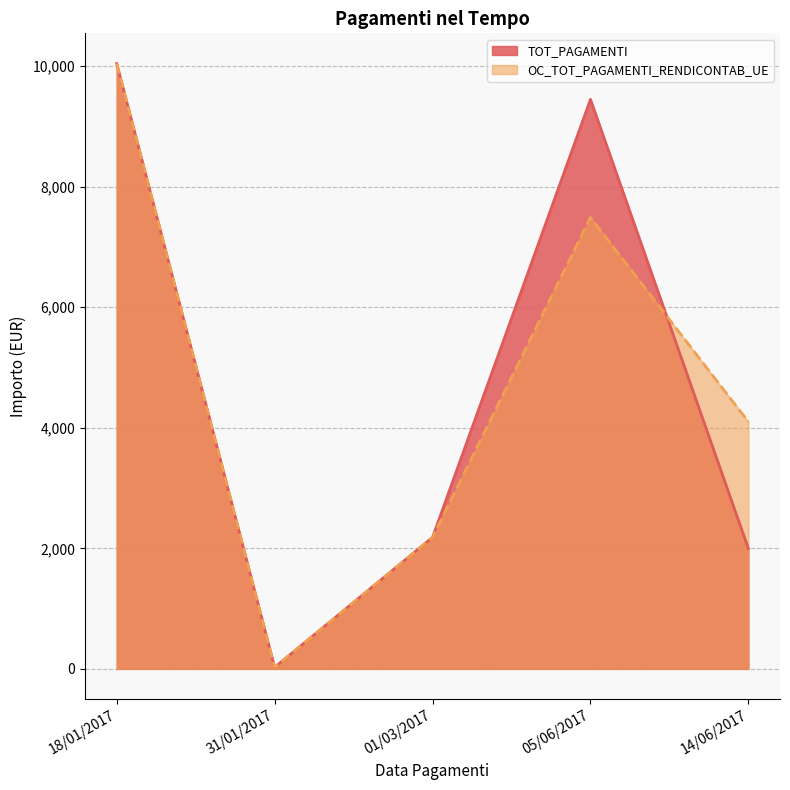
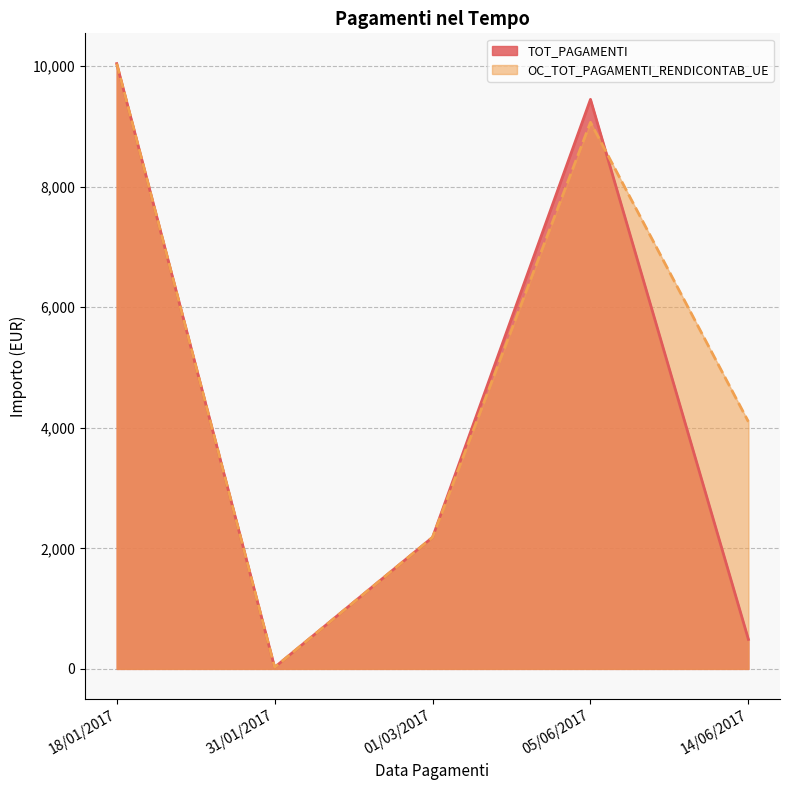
  {
    "TOT_PAGAMENTI": {
      "05/06/2017": "9,400",
-     "14/06/2017": "2,000"
+     "14/06/2017": "500"
    },
    "OC_TOT_PAGAMENTI_RENDICONTAB_UE": {
-     "05/06/2017": "7,500",
+     "05/06/2017": "9,100",
      "14/06/2017": "4,100"
    }
  }
